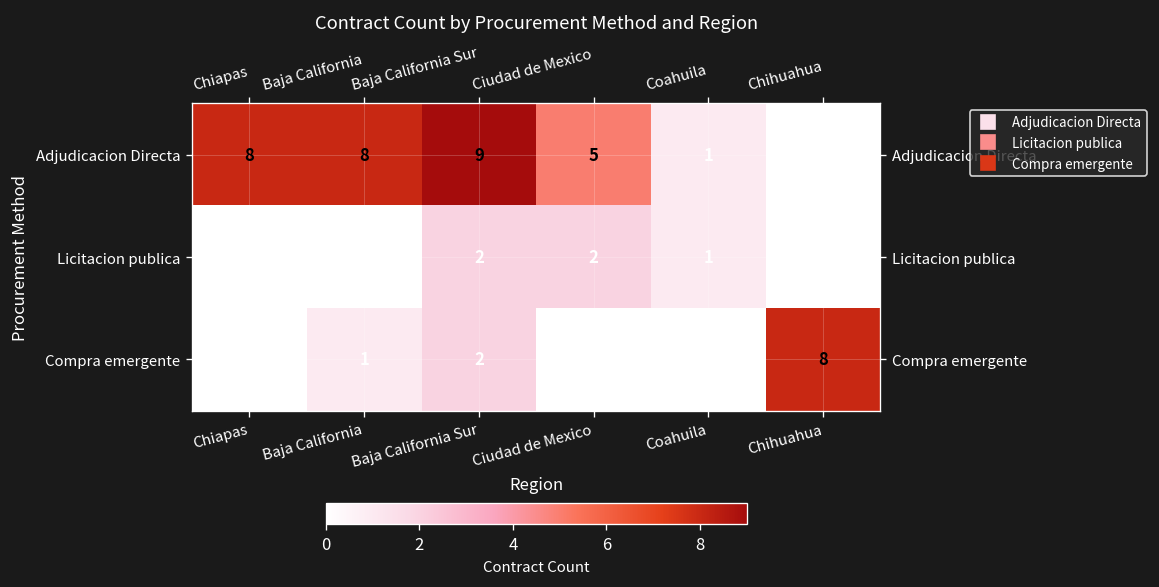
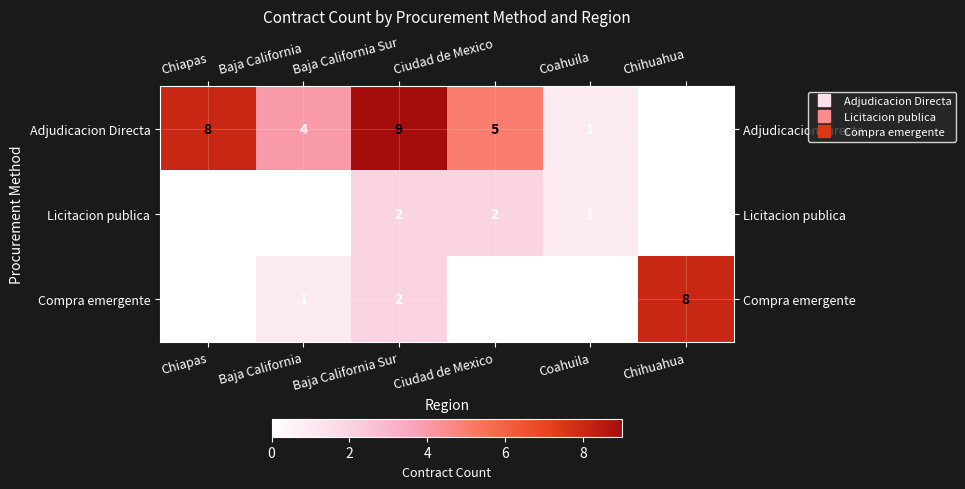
  {
    "Adjudicacion Directa": {
      "Chiapas": 8,
-     "Baja California": 8,
+     "Baja California": 4,
      "Baja California Sur": 9,
      "Ciudad de Mexico": 5
    },
    "Compra emergente": {
      "Chihuahua": 8
    }
  }
